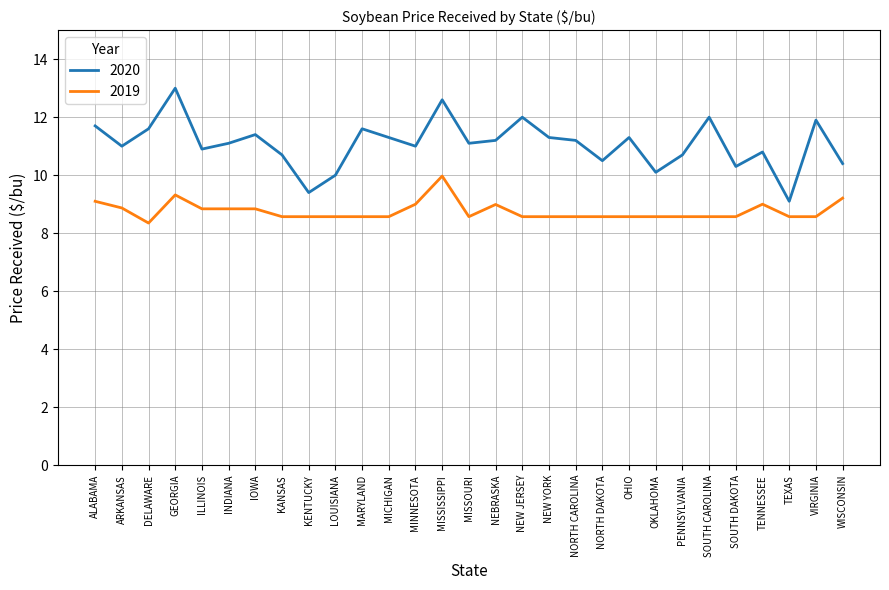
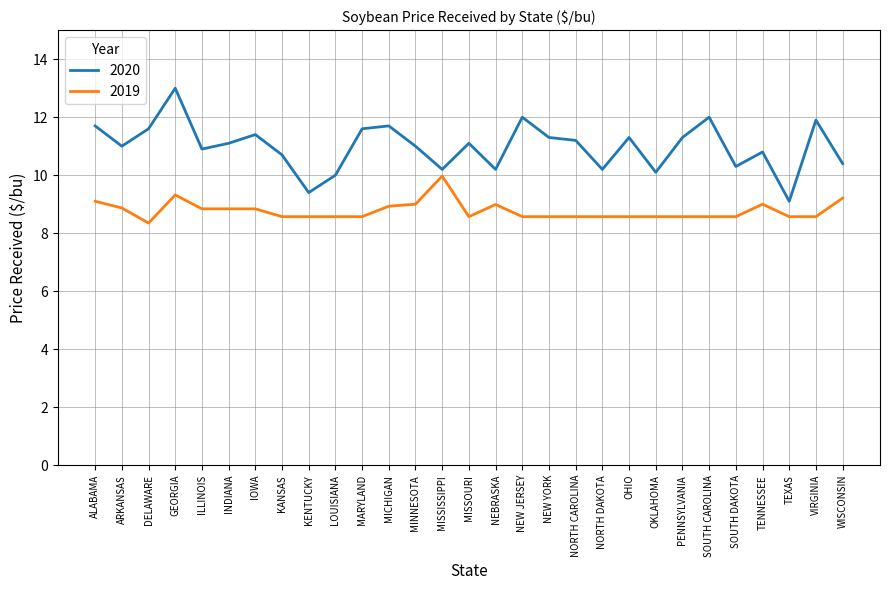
  {
    "2020": {
      "ALABAMA": 11.7,
      "ARKANSAS": 11.0,
      "DELAWARE": 11.6,
      "GEORGIA": 13.0,
      "ILLINOIS": 10.9,
      "INDIANA": 11.1,
      "IOWA": 11.4,
      "KANSAS": 10.7,
      "KENTUCKY": 9.4,
      "LOUISIANA": 10.0,
      "MARYLAND": 11.6,
-     "MICHIGAN": 11.3,
+     "MICHIGAN": 11.7,
      "MINNESOTA": 11.0,
-     "MISSISSIPPI": 12.6,
+     "MISSISSIPPI": 10.2,
      "MISSOURI": 11.1,
-     "NEBRASKA": 11.2,
+     "NEBRASKA": 10.2,
      "NEW JERSEY": 12.0,
      "NEW YORK": 11.3,
      "NORTH CAROLINA": 11.2,
-     "NORTH DAKOTA": 10.5,
+     "NORTH DAKOTA": 10.2,
      "OHIO": 11.3,
      "OKLAHOMA": 10.1,
-     "PENNSYLVANIA": 10.7,
+     "PENNSYLVANIA": 11.3,
      "SOUTH CAROLINA": 12.0,
      "SOUTH DAKOTA": 10.3,
      "TENNESSEE": 10.8,
      "TEXAS": 9.1,
      "VIRGINIA": 11.9,
      "WISCONSIN": 10.4
    },
    "2019": {
      "ALABAMA": 9.1,
      "ARKANSAS": 8.9,
      "DELAWARE": 8.4,
      "GEORGIA": 9.3,
      "ILLINOIS": 8.8,
      "INDIANA": 8.8,
      "IOWA": 8.8,
      "KANSAS": 8.6,
      "KENTUCKY": 8.6,
      "LOUISIANA": 8.6,
      "MARYLAND": 8.6,
-     "MICHIGAN": 8.6,
+     "MICHIGAN": 8.9,
      "MINNESOTA": 9.0,
      "MISSISSIPPI": 10.0,
      "MISSOURI": 8.6,
      "NEBRASKA": 9.0,
      "NEW JERSEY": 8.6,
      "NEW YORK": 8.6,
      "NORTH CAROLINA": 8.6,
      "NORTH DAKOTA": 8.6,
      "OHIO": 8.6,
      "OKLAHOMA": 8.6,
      "PENNSYLVANIA": 8.6,
      "SOUTH CAROLINA": 8.6,
      "SOUTH DAKOTA": 8.6,
      "TENNESSEE": 9.0,
      "TEXAS": 8.6,
      "VIRGINIA": 8.6,
      "WISCONSIN": 9.2
    }
  }
